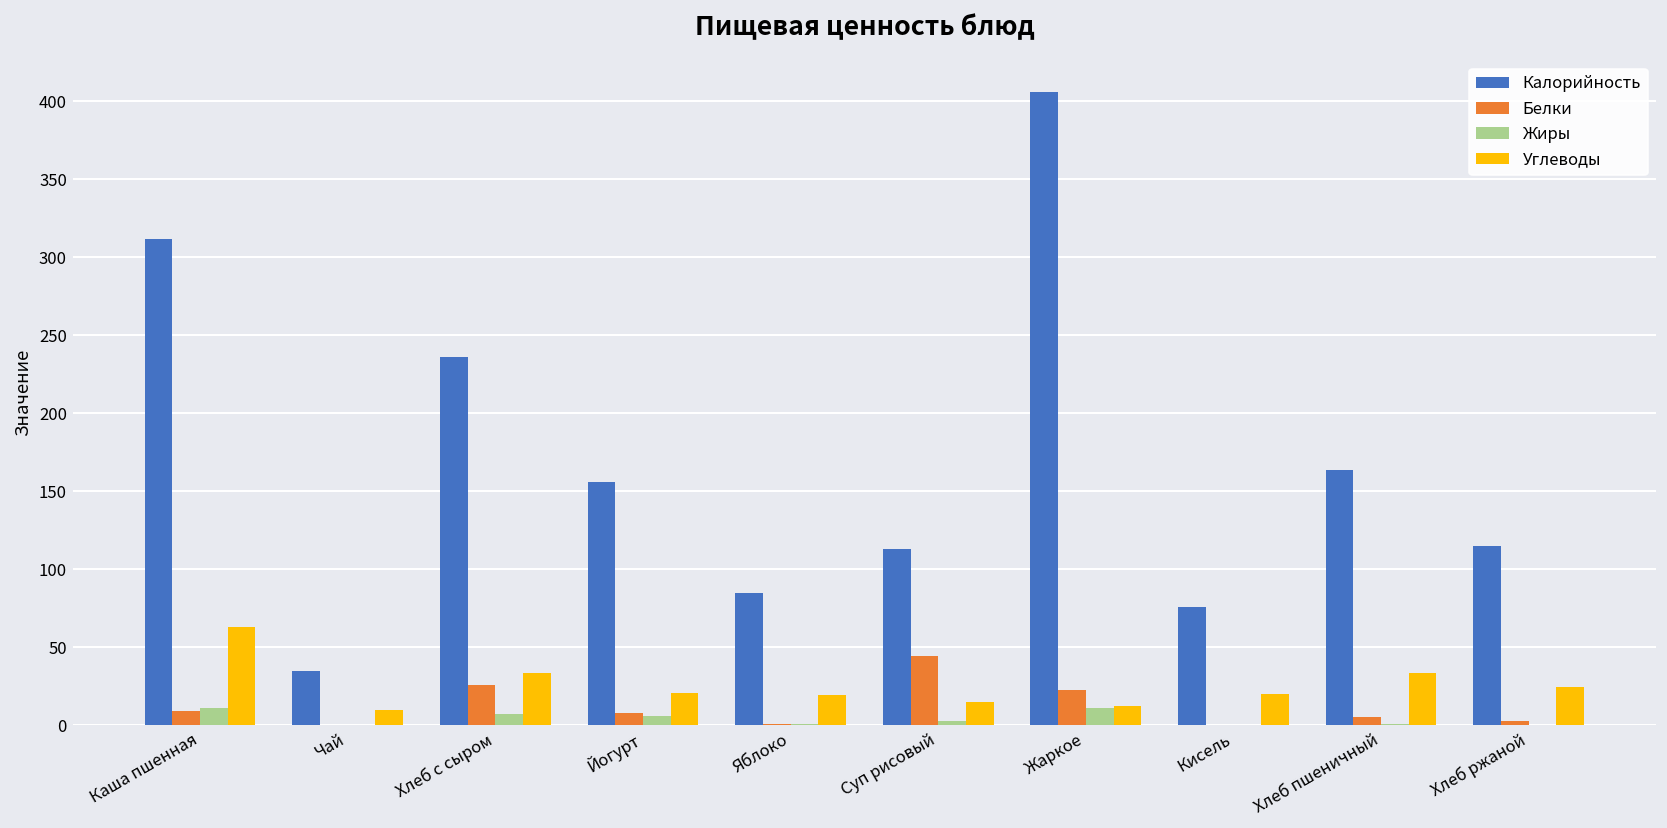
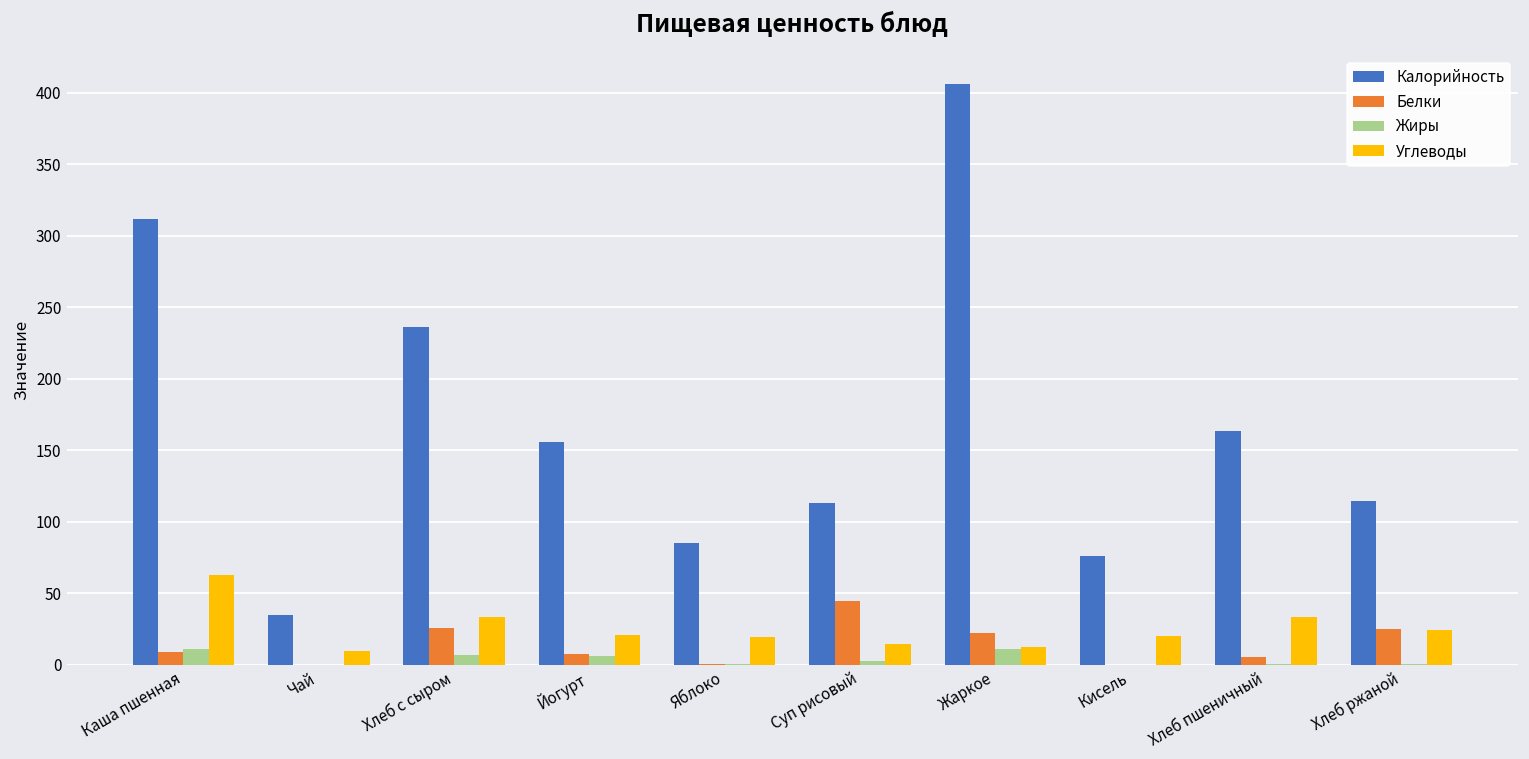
  {
    "Калорийность": {
      "Каша пшенная": 312,
      "Чай": 35,
      "Хлеб с сыром": 236,
      "Йогурт": 156,
      "Яблоко": 85,
      "Суп рисовый": 113,
      "Жаркое": 406,
      "Кисель": 76,
      "Хлеб пшеничный": 164,
      "Хлеб ржаной": 115
    },
    "Белки": {
      "Каша пшенная": 9,
      "Хлеб с сыром": 26,
      "Йогурт": 8,
      "Суп рисовый": 45,
      "Жаркое": 23,
      "Кисель": 0,
      "Хлеб пшеничный": 6,
-     "Хлеб ржаной": 3
+     "Хлеб ржаной": 25
    },
    "Жиры": {
      "Каша пшенная": 11,
      "Хлеб с сыром": 7,
      "Йогурт": 6,
      "Суп рисовый": 3,
      "Жаркое": 11,
      "Кисель": 0
    },
    "Углеводы": {
      "Каша пшенная": 63,
      "Чай": 10,
      "Хлеб с сыром": 34,
      "Йогурт": 21,
      "Яблоко": 20,
      "Суп рисовый": 15,
      "Жаркое": 12,
      "Кисель": 20,
      "Хлеб пшеничный": 34,
      "Хлеб ржаной": 25
    }
  }
